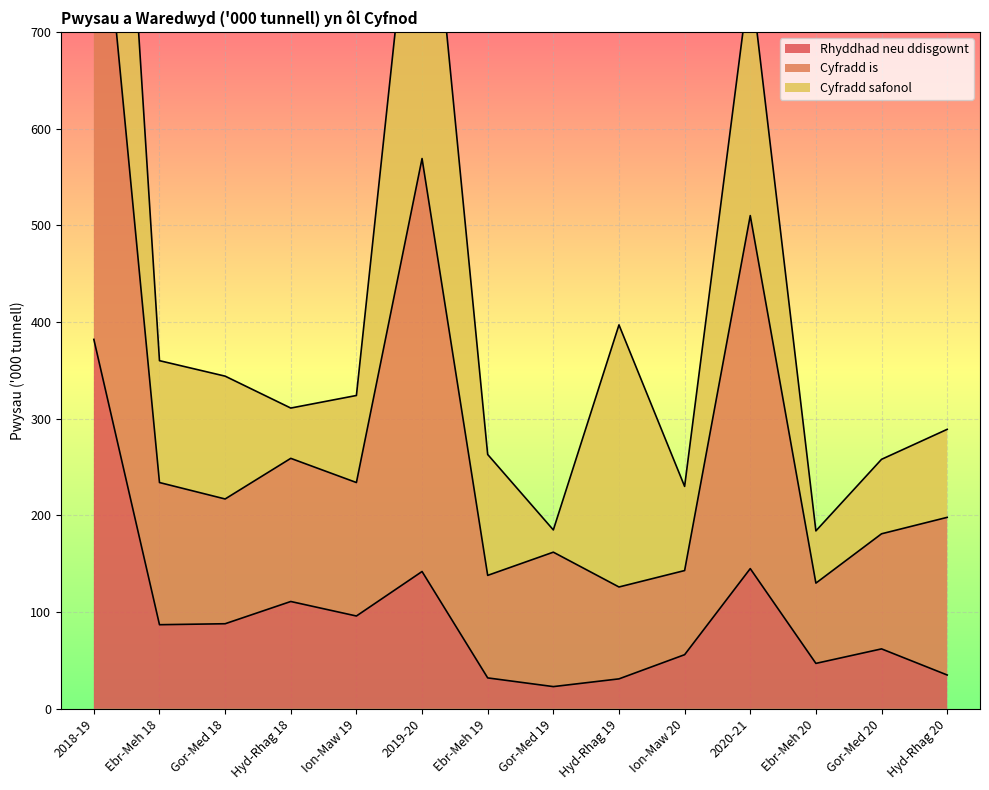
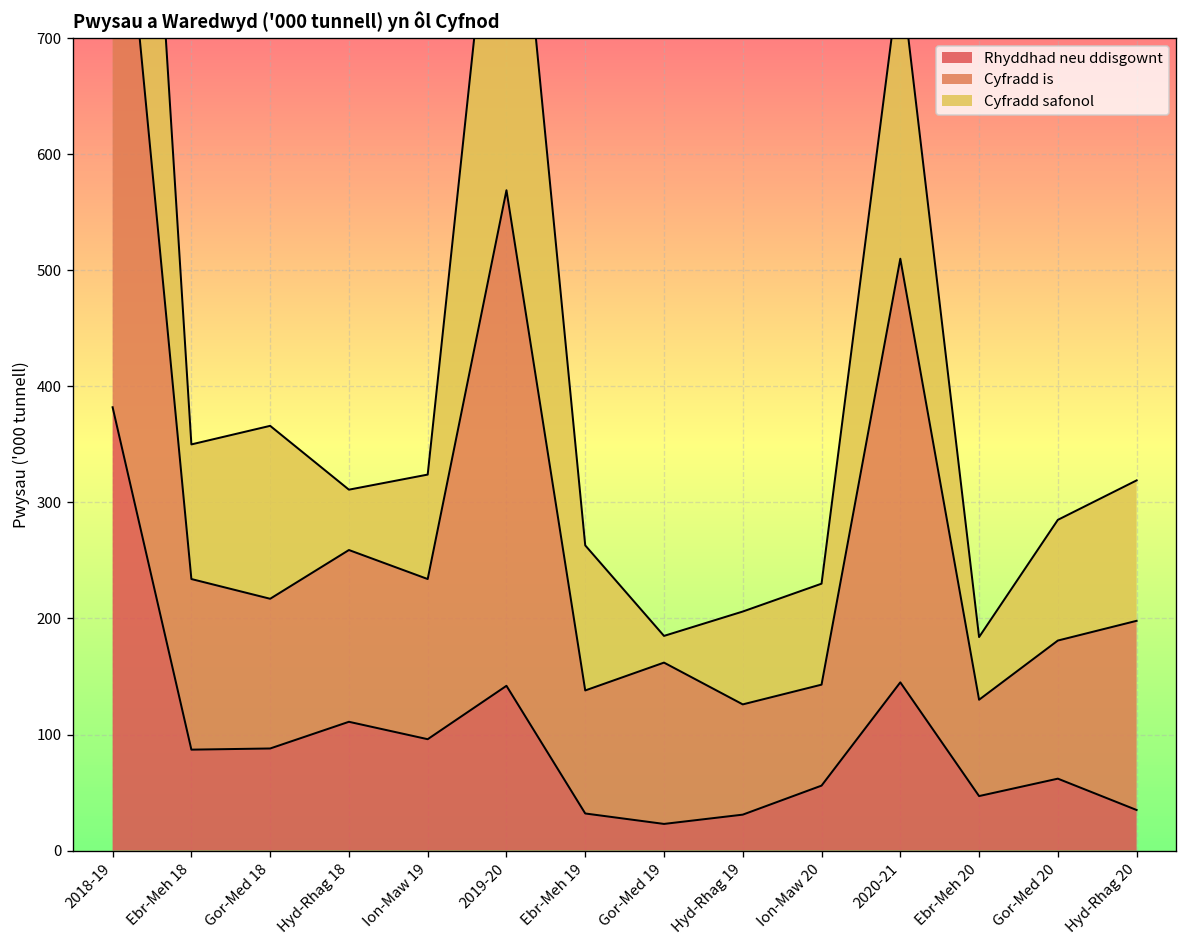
  {
    "Cyfradd safonol": {
-     "Ebr-Meh 18": 130,
-     "Gor-Med 18": 130,
+     "Ebr-Meh 18": 120,
+     "Gor-Med 18": 150,
      "Hyd-Rhag 18": 50,
      "Ion-Maw 19": 90,
      "Ebr-Meh 19": 130,
      "Gor-Med 19": 20,
-     "Hyd-Rhag 19": 270,
+     "Hyd-Rhag 19": 80,
      "Ion-Maw 20": 90,
      "Ebr-Meh 20": 50,
-     "Gor-Med 20": 80,
-     "Hyd-Rhag 20": 90
+     "Gor-Med 20": 100,
+     "Hyd-Rhag 20": 120
    }
  }
